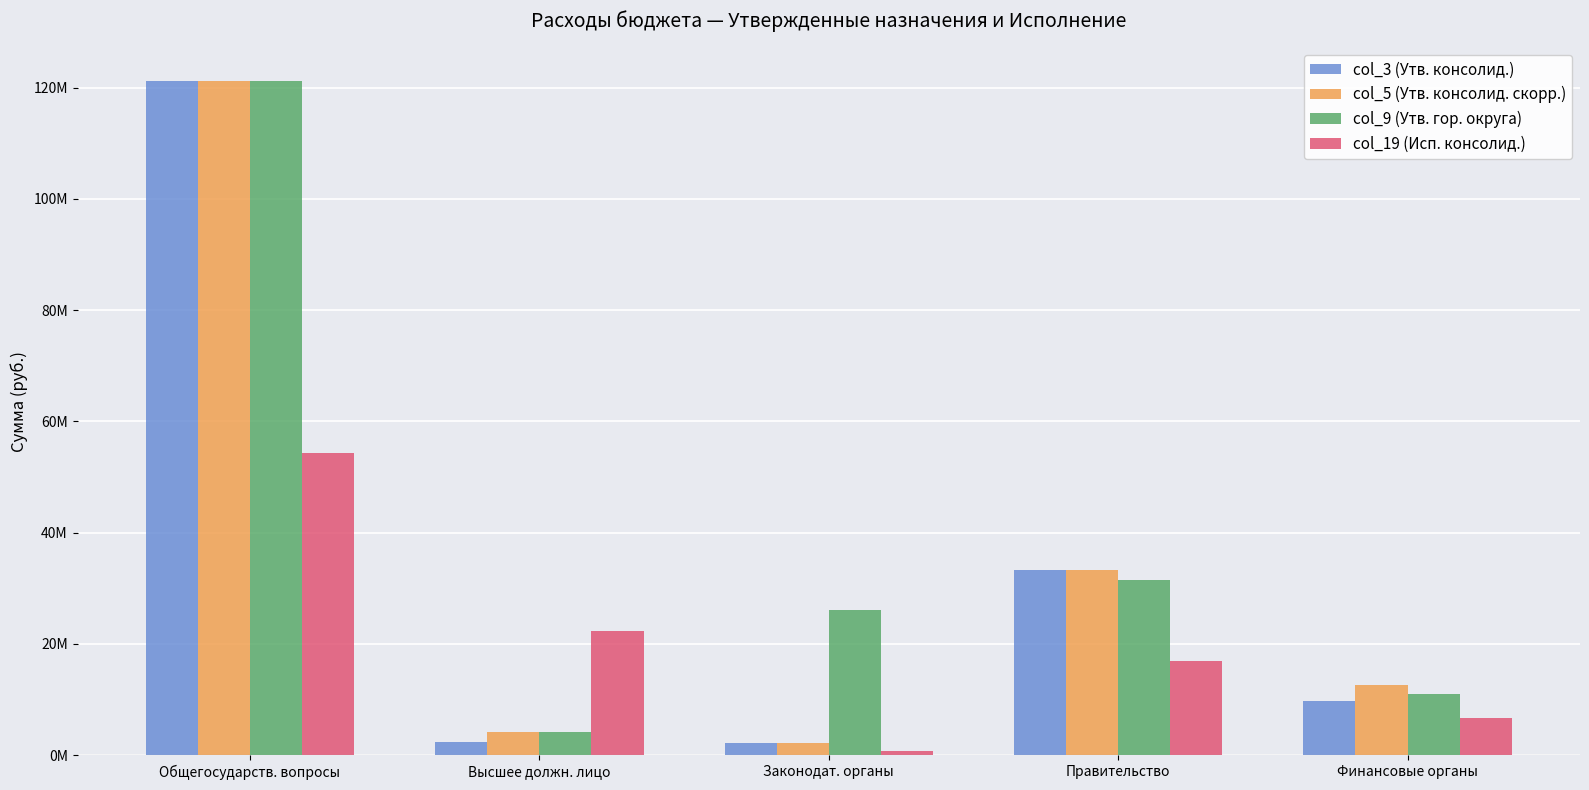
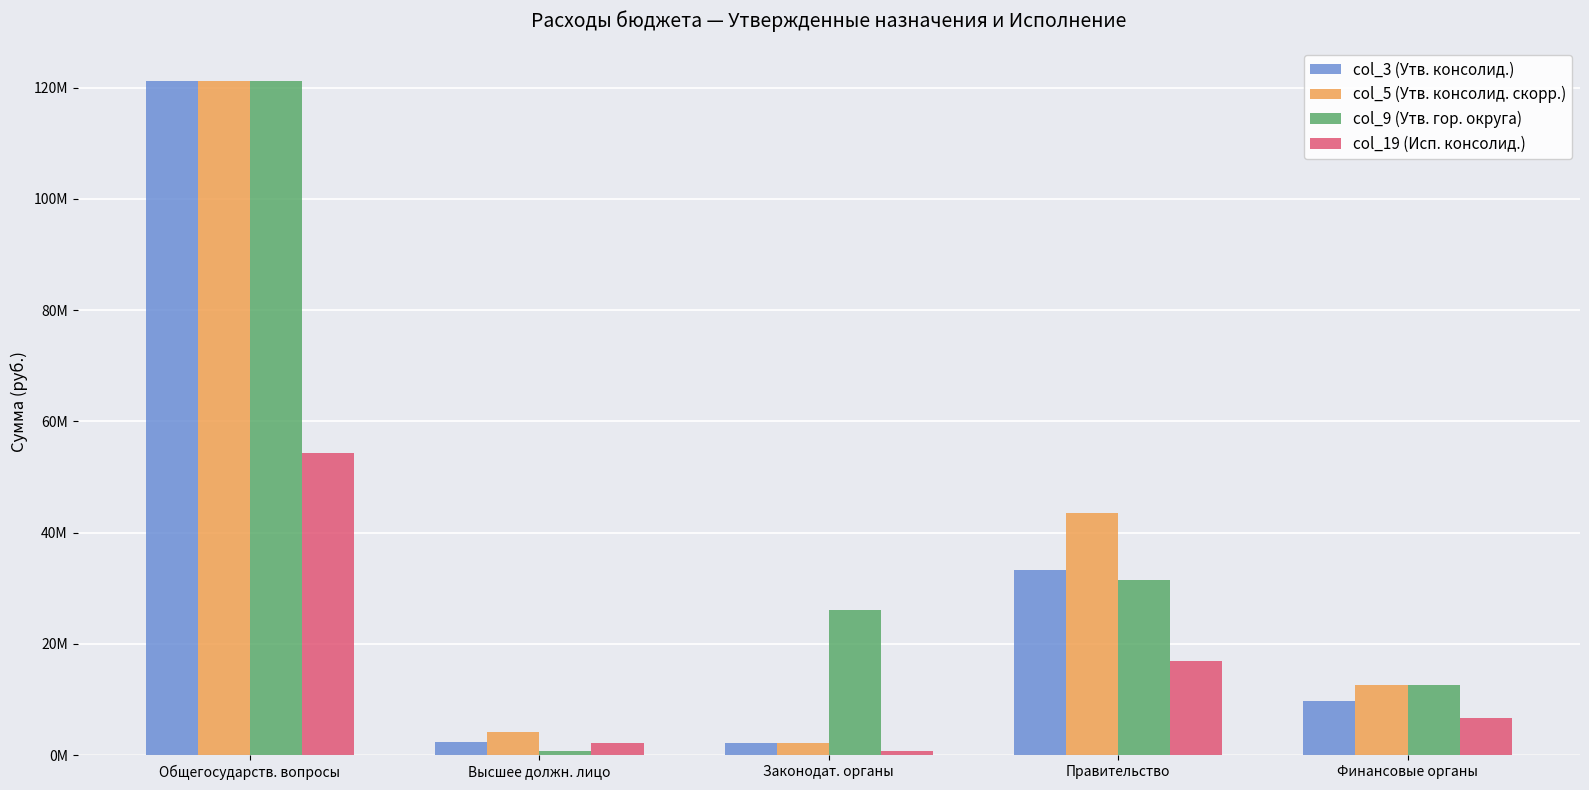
  {
    "col_3 (Утв. консолид.)": {
      "Общегосударств. вопросы": 121000000,
      "Высшее должн. лицо": 2000000,
      "Законодат. органы": 2000000,
      "Правительство": 33000000,
      "Финансовые органы": 10000000
    },
    "col_5 (Утв. консолид. скорр.)": {
      "Общегосударств. вопросы": 121000000,
      "Высшее должн. лицо": 4000000,
      "Законодат. органы": 2000000,
-     "Правительство": 33000000,
+     "Правительство": 43000000,
      "Финансовые органы": 13000000
    },
    "col_9 (Утв. гор. округа)": {
      "Общегосударств. вопросы": 121000000,
-     "Высшее должн. лицо": 4000000,
+     "Высшее должн. лицо": 1000000,
      "Законодат. органы": 26000000,
      "Правительство": 31000000,
-     "Финансовые органы": 11000000
+     "Финансовые органы": 13000000
    },
    "col_19 (Исп. консолид.)": {
      "Общегосударств. вопросы": 54000000,
-     "Высшее должн. лицо": 22000000,
+     "Высшее должн. лицо": 2000000,
      "Законодат. органы": 1000000,
      "Правительство": 17000000,
      "Финансовые органы": 7000000
    }
  }
